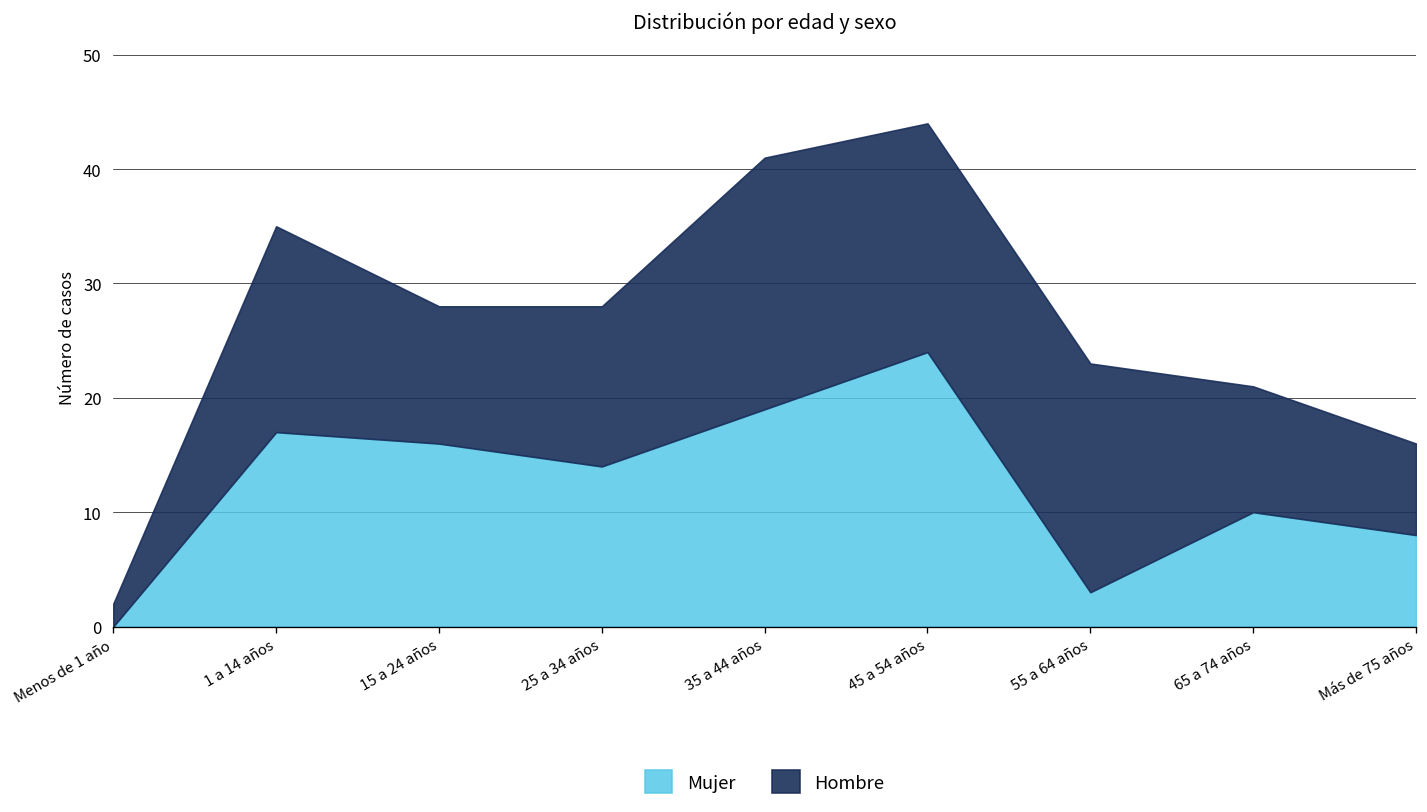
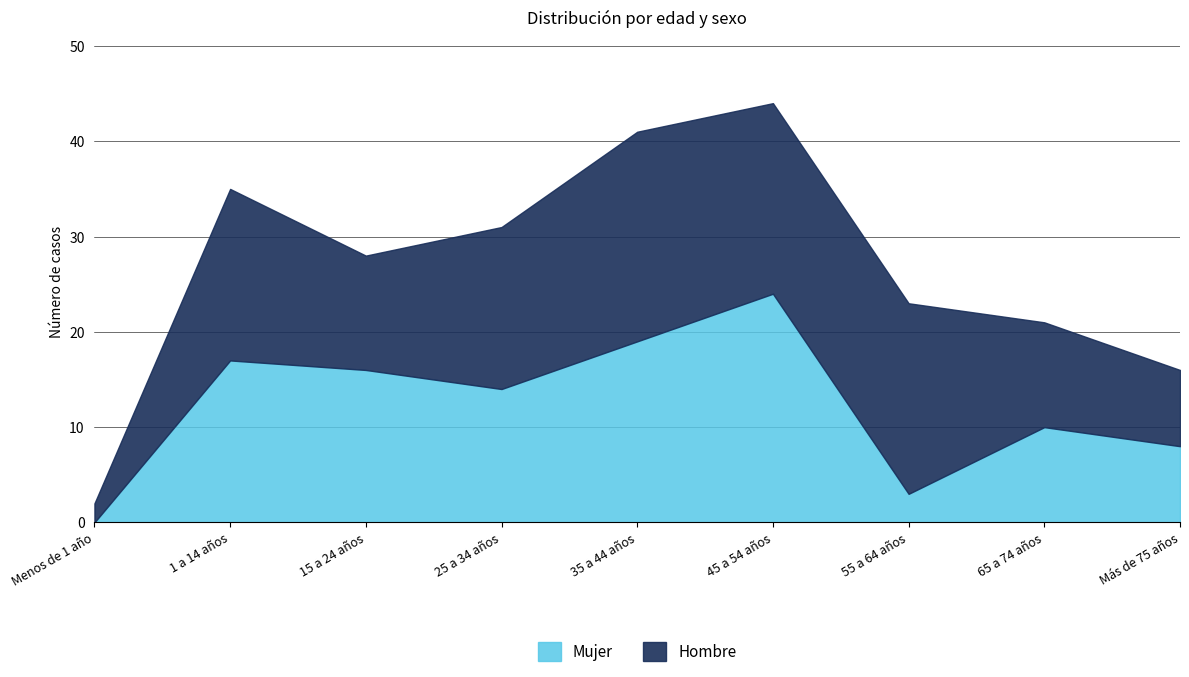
  {
    "Mujer": {
      "Menos de 1 año": 0,
      "1 a 14 años": 17,
      "15 a 24 años": 16,
      "25 a 34 años": 14,
      "35 a 44 años": 19,
      "45 a 54 años": 24,
      "55 a 64 años": 3,
      "65 a 74 años": 10,
      "Más de 75 años": 8
    },
    "Hombre": {
      "Menos de 1 año": 2,
      "1 a 14 años": 18,
      "15 a 24 años": 12,
-     "25 a 34 años": 14,
+     "25 a 34 años": 17,
      "35 a 44 años": 22,
      "45 a 54 años": 20,
      "55 a 64 años": 20,
      "65 a 74 años": 11,
      "Más de 75 años": 8
    }
  }
